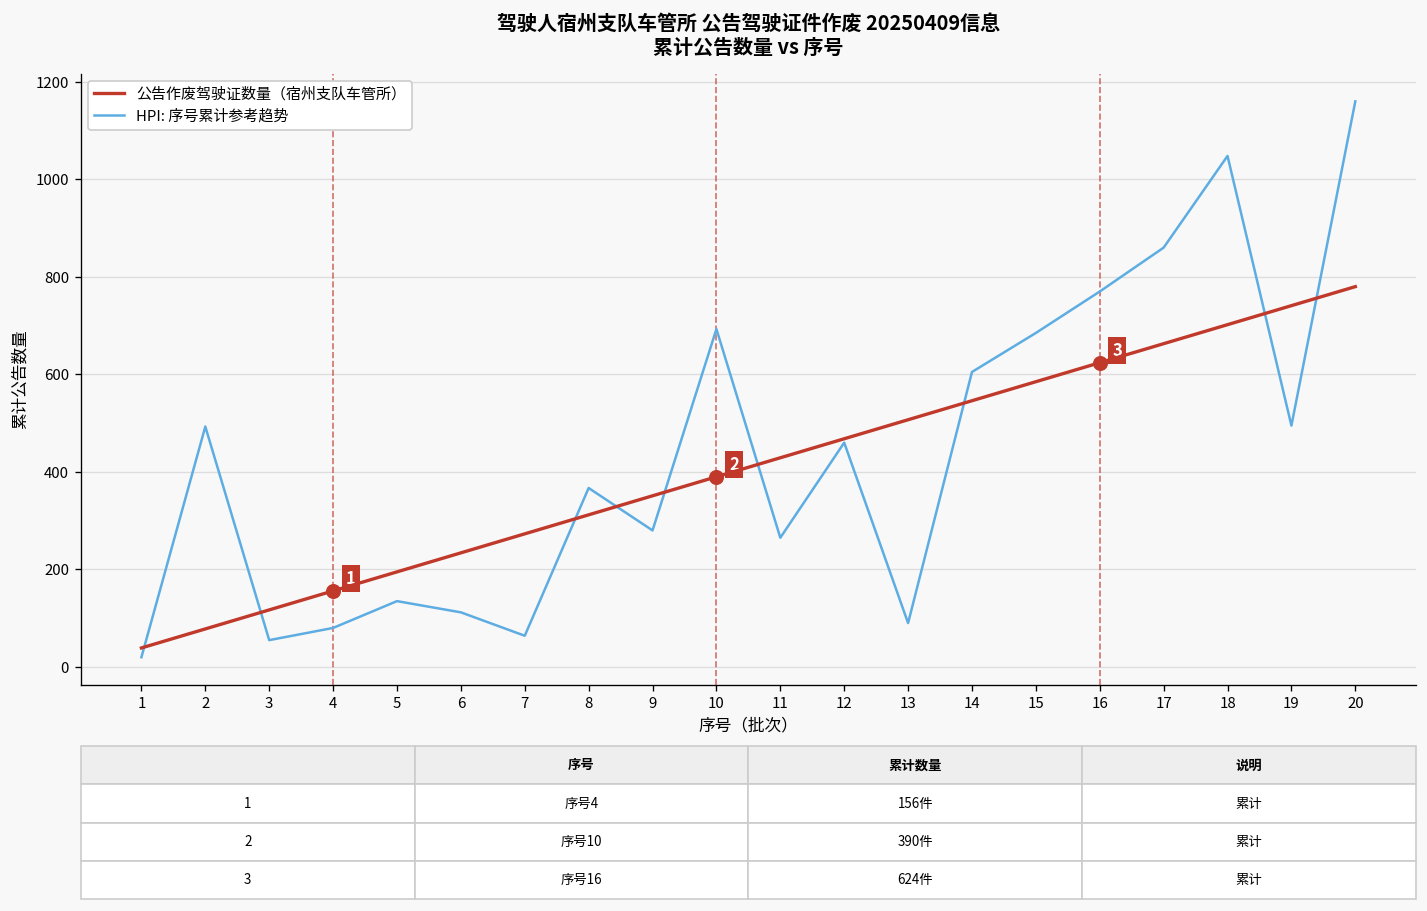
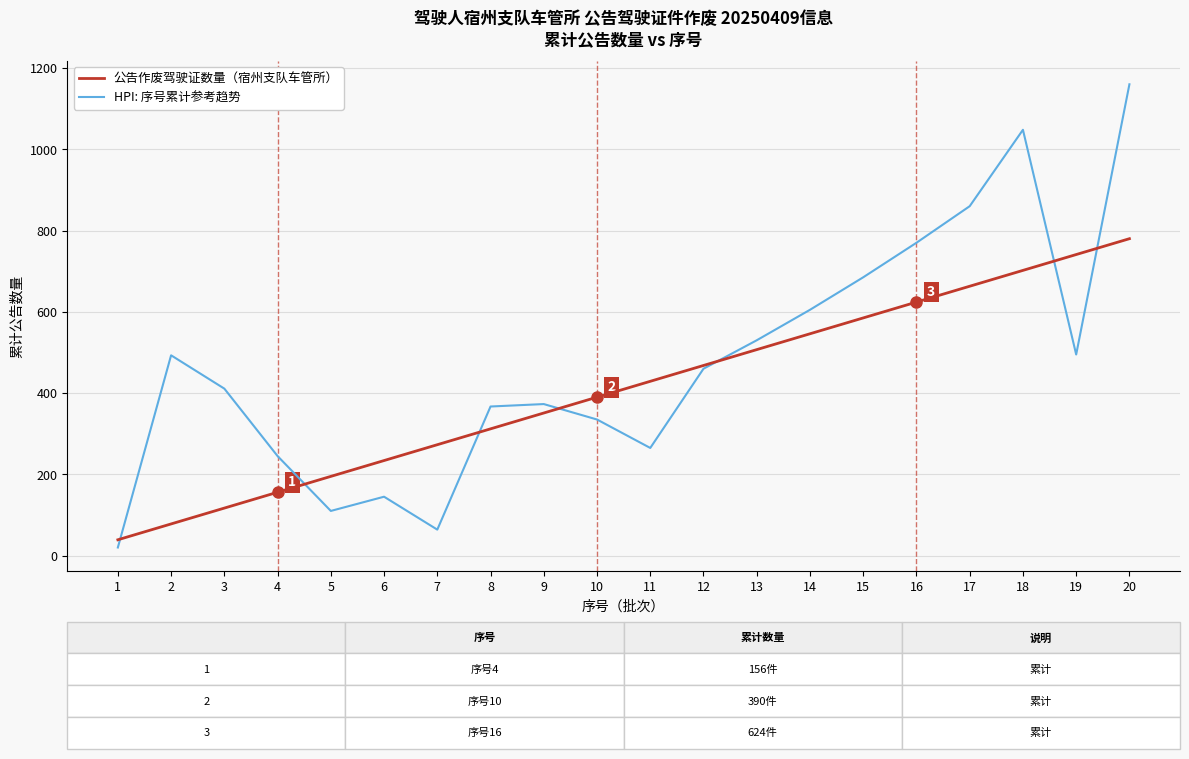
  {
    "HPI: 序号累计参考趋势": {
      "1": 20,
      "2": 490,
-     "3": 60,
-     "4": 80,
-     "5": 140,
-     "6": 110,
+     "3": 410,
+     "4": 250,
+     "5": 110,
+     "6": 150,
      "7": 60,
      "8": 370,
-     "9": 280,
-     "10": 690,
+     "9": 370,
+     "10": 340,
      "11": 270,
      "12": 460,
-     "13": 90,
+     "13": 530,
      "14": 610,
      "15": 690,
      "16": 770,
      "17": 860,
      "18": 1050,
      "19": 500,
      "20": 1160
    }
  }
